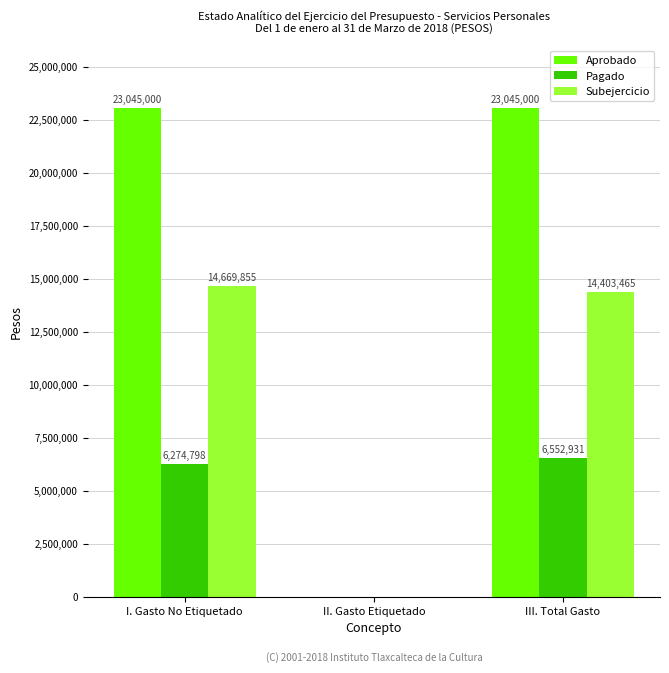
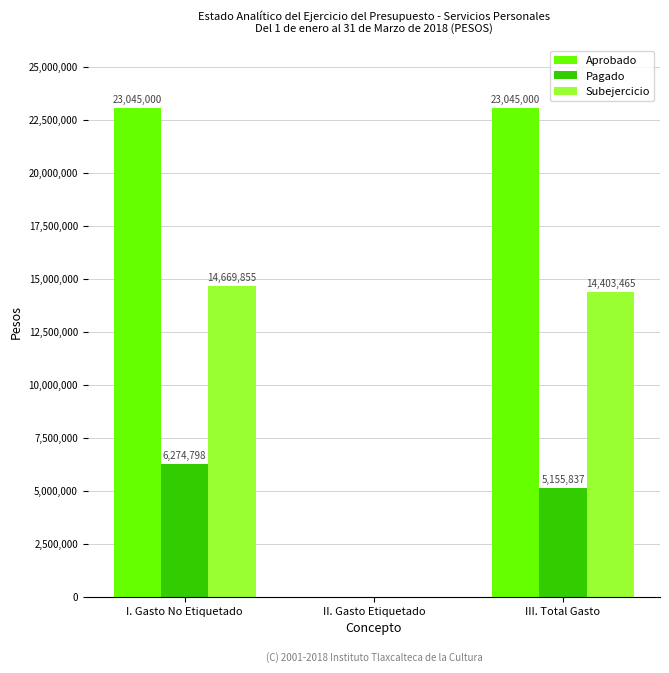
  {
    "Aprobado": {
      "I. Gasto No Etiquetado": "23,045,000",
      "III. Total Gasto": "23,045,000"
    },
    "Pagado": {
      "I. Gasto No Etiquetado": "6,274,798",
-     "III. Total Gasto": "6,552,931"
+     "III. Total Gasto": "5,155,837"
    },
    "Subejercicio": {
      "I. Gasto No Etiquetado": "14,669,855",
      "III. Total Gasto": "14,403,465"
    }
  }
